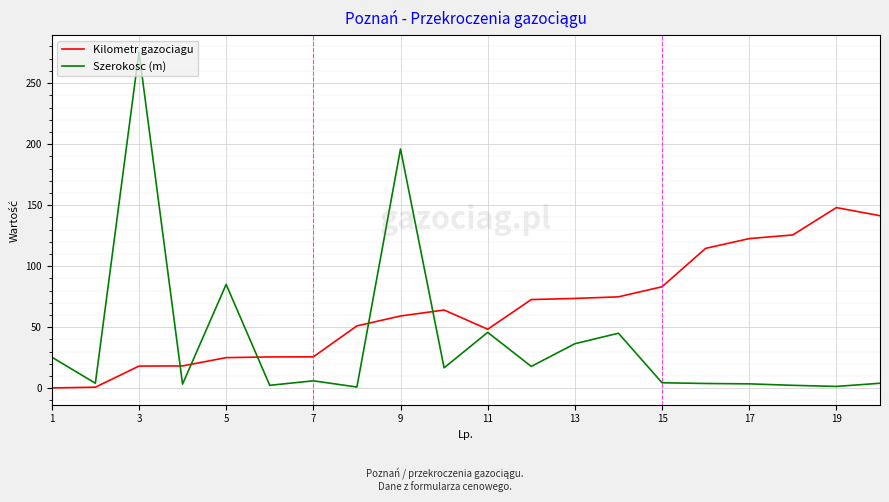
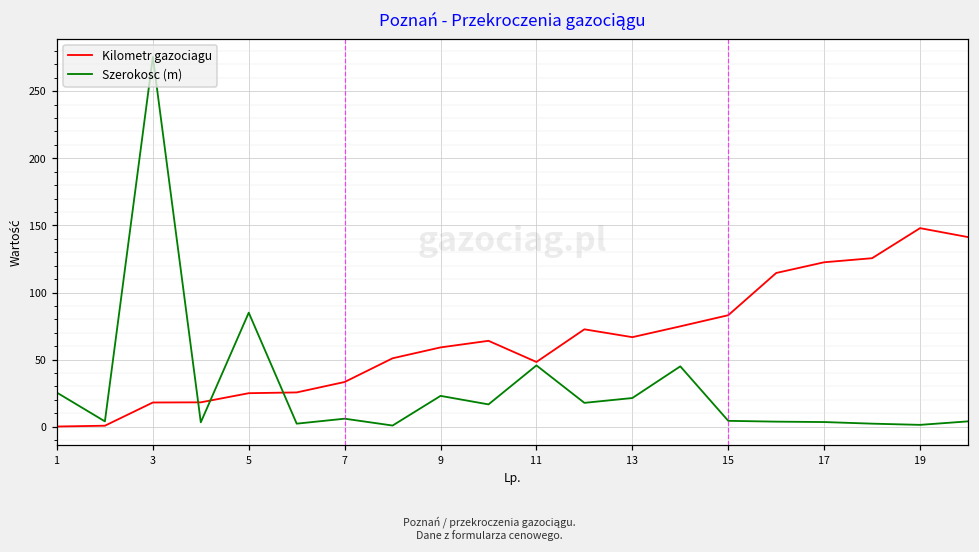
  {
    "Kilometr gazociagu": {
      "1": 0,
      "3": 18,
      "5": 25,
-     "7": 26,
+     "7": 33,
      "9": 59,
      "11": 48,
-     "13": 74,
+     "13": 67,
      "15": 83,
      "17": 123,
      "19": 148
    },
    "Szerokosc (m)": {
      "1": 25,
      "5": 85,
      "7": 6,
-     "9": 196,
+     "9": 23,
      "11": 46,
-     "13": 36,
+     "13": 21,
      "15": 4,
      "17": 4,
      "19": 1
    }
  }
